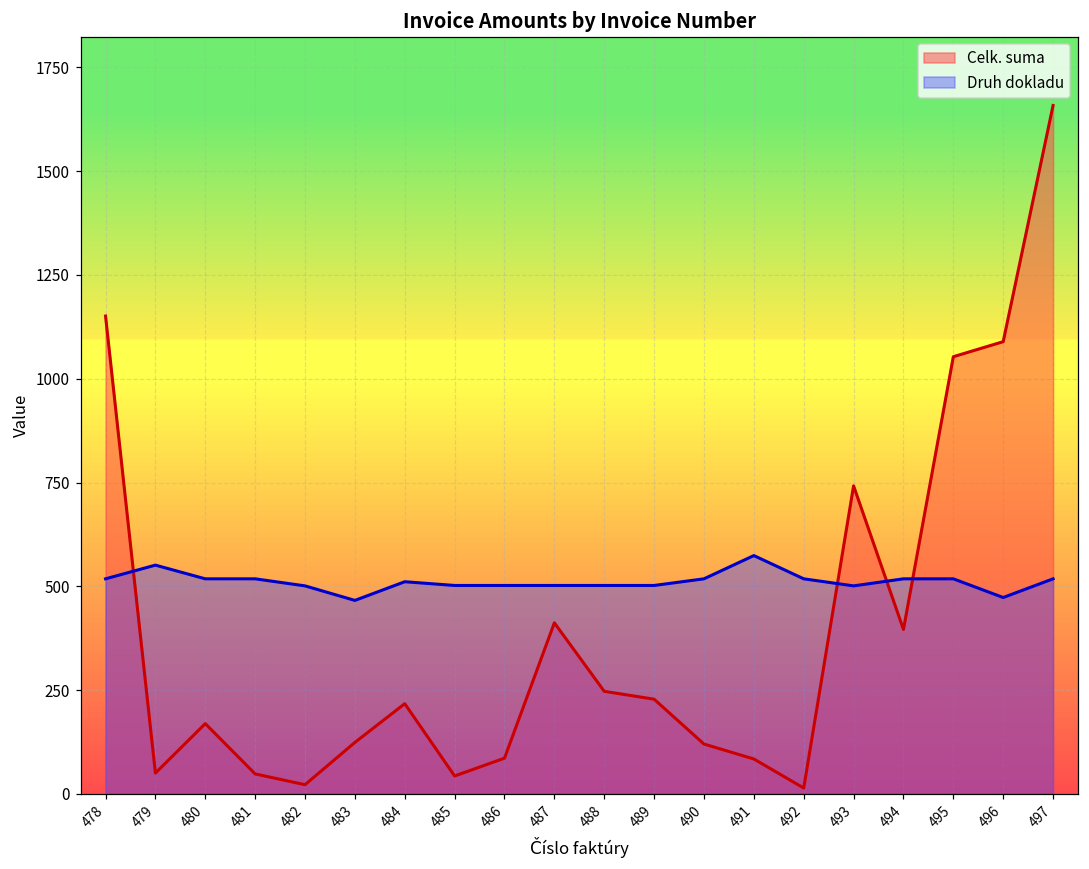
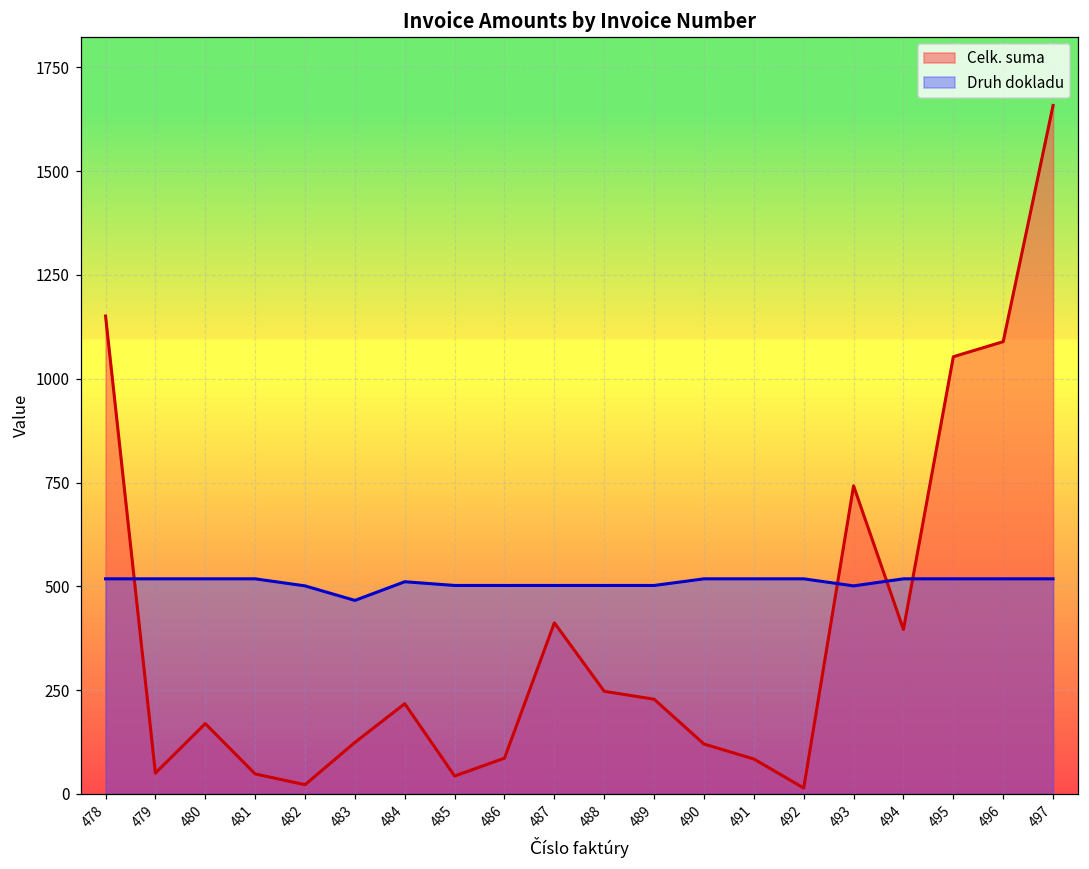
  {
    "Celk. suma": {
      "478": 1150,
      "479": 50,
      "480": 170,
      "481": 50,
      "482": 20,
      "483": 120,
      "484": 220,
      "485": 40,
      "486": 90,
      "487": 410,
      "488": 250,
      "489": 230,
      "490": 120,
      "491": 80,
      "492": 10,
      "493": 740,
      "494": 400,
      "495": 1050,
      "496": 1090,
      "497": 1660
    },
    "Druh dokladu": {
      "478": 520,
-     "479": 550,
+     "479": 520,
      "480": 520,
      "481": 520,
      "482": 500,
      "483": 470,
      "484": 510,
      "485": 500,
      "486": 500,
      "487": 500,
      "488": 500,
      "489": 500,
      "490": 520,
-     "491": 570,
+     "491": 520,
      "492": 520,
      "493": 500,
      "494": 520,
      "495": 520,
-     "496": 470,
+     "496": 520,
      "497": 520
    }
  }
